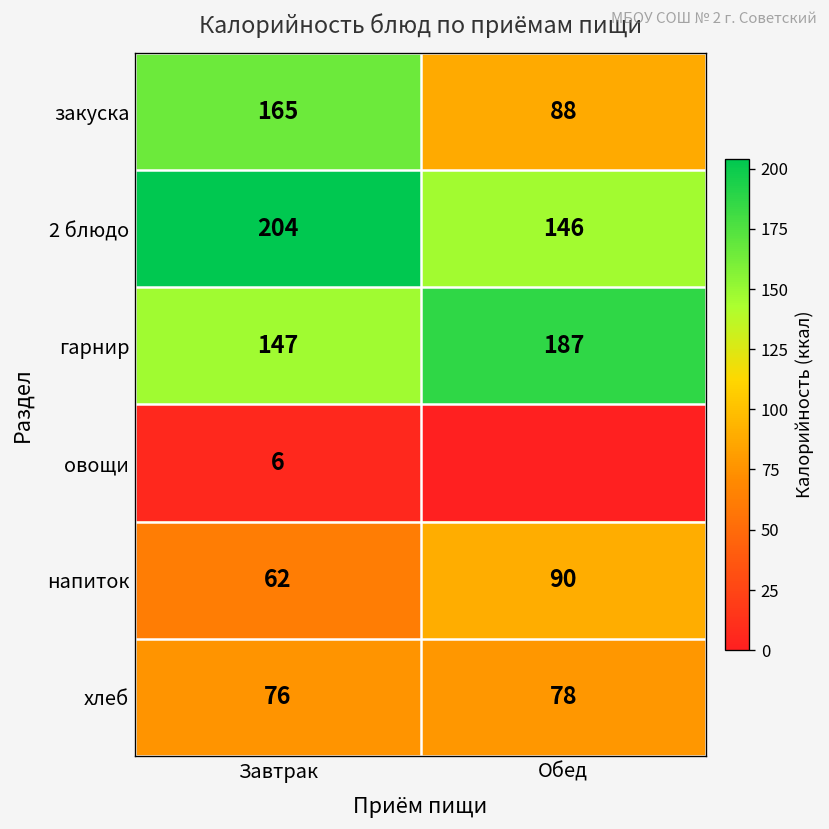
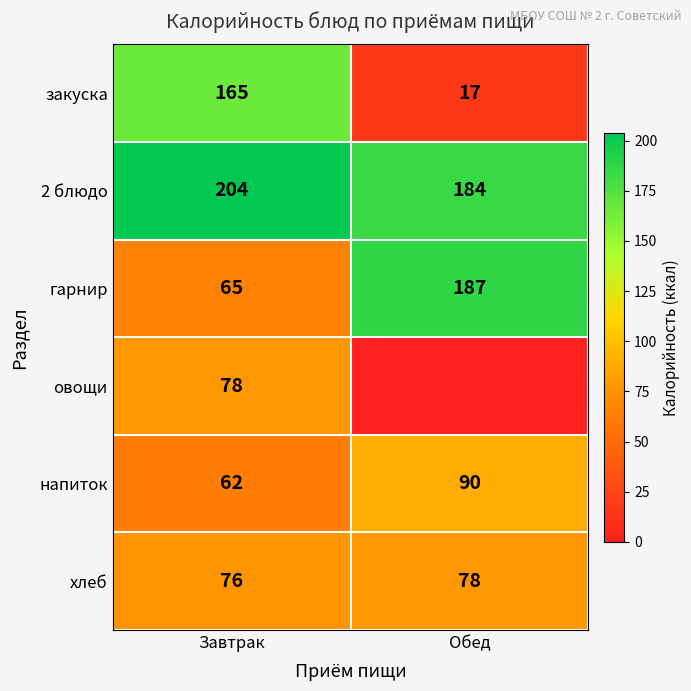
  {
    "закуска": {
      "Завтрак": 165,
-     "Обед": 88
+     "Обед": 17
    },
    "2 блюдо": {
      "Завтрак": 204,
-     "Обед": 146
+     "Обед": 184
    },
    "гарнир": {
-     "Завтрак": 147,
+     "Завтрак": 65,
      "Обед": 187
    },
    "овощи": {
-     "Завтрак": 6
+     "Завтрак": 78
    },
    "напиток": {
      "Завтрак": 62,
      "Обед": 90
    },
    "хлеб": {
      "Завтрак": 76,
      "Обед": 78
    }
  }
